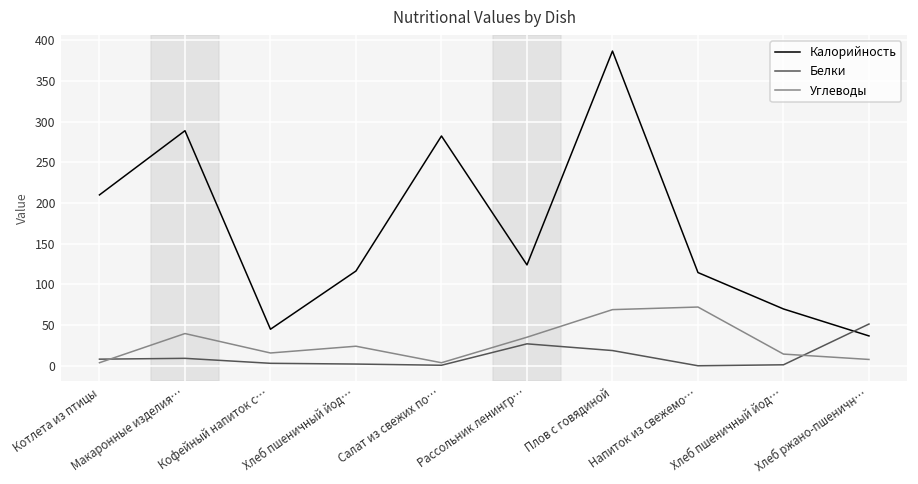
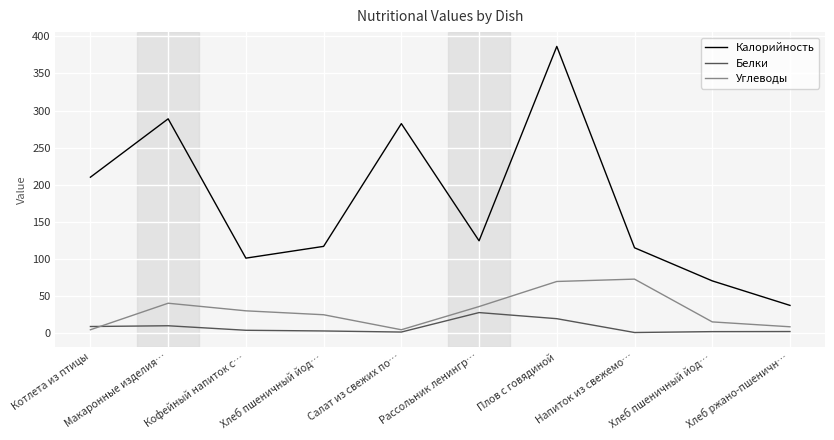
  {
    "Калорийность": {
      "Котлета из птицы": 210,
      "Макаронные изделия…": 290,
-     "Кофейный напиток с…": 50,
+     "Кофейный напиток с…": 100,
      "Салат из свежих по…": 280,
      "Рассольник ленингр…": 120,
      "Плов с говядиной": 390,
      "Напиток из свежемо…": 110,
      "Хлеб ржано-пшеничн…": 40
    },
    "Белки": {
      "Котлета из птицы": 10,
      "Макаронные изделия…": 10,
      "Кофейный напиток с…": 0,
      "Рассольник ленингр…": 30,
      "Плов с говядиной": 20,
      "Напиток из свежемо…": 0,
-     "Хлеб ржано-пшеничн…": 50
+     "Хлеб ржано-пшеничн…": 0
    },
    "Углеводы": {
      "Котлета из птицы": 0,
      "Макаронные изделия…": 40,
-     "Кофейный напиток с…": 20,
+     "Кофейный напиток с…": 30,
      "Рассольник ленингр…": 40,
      "Плов с говядиной": 70,
      "Напиток из свежемо…": 70,
      "Хлеб ржано-пшеничн…": 10
    }
  }
